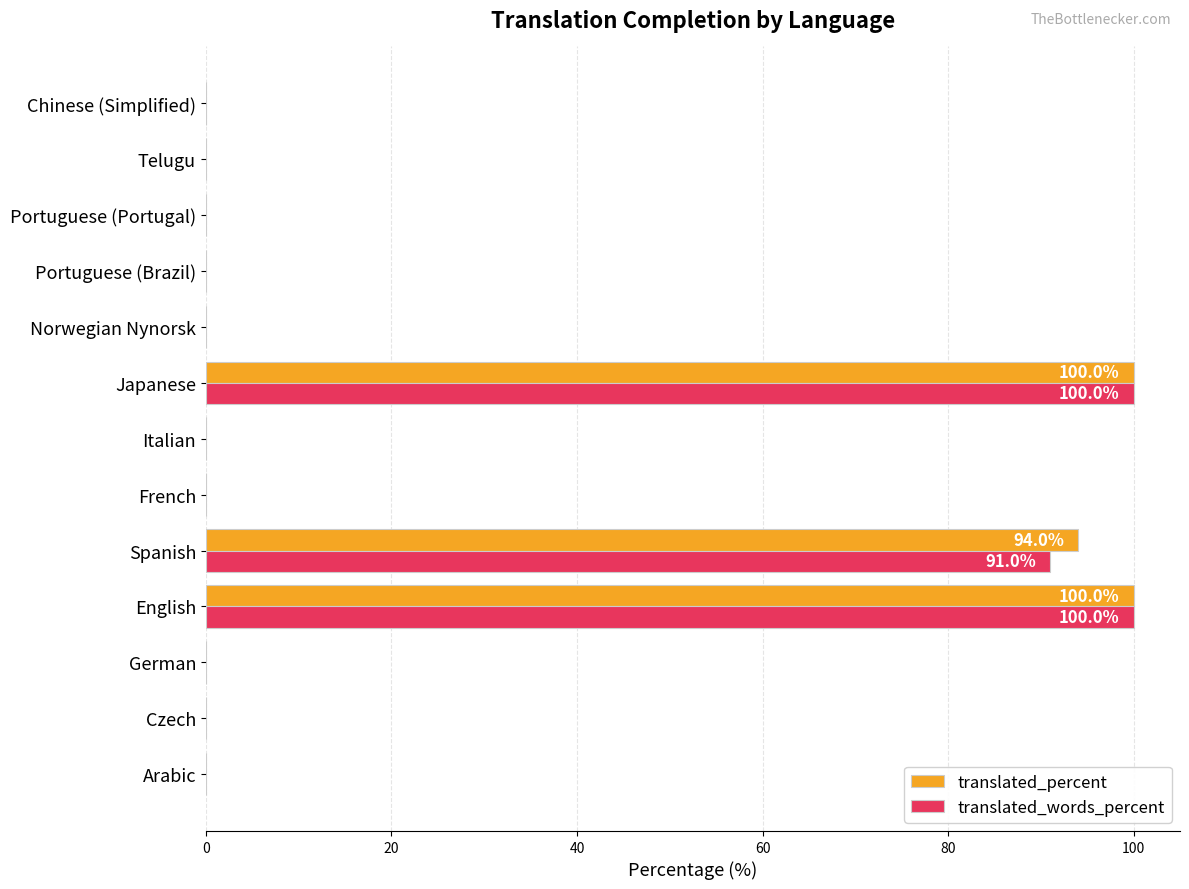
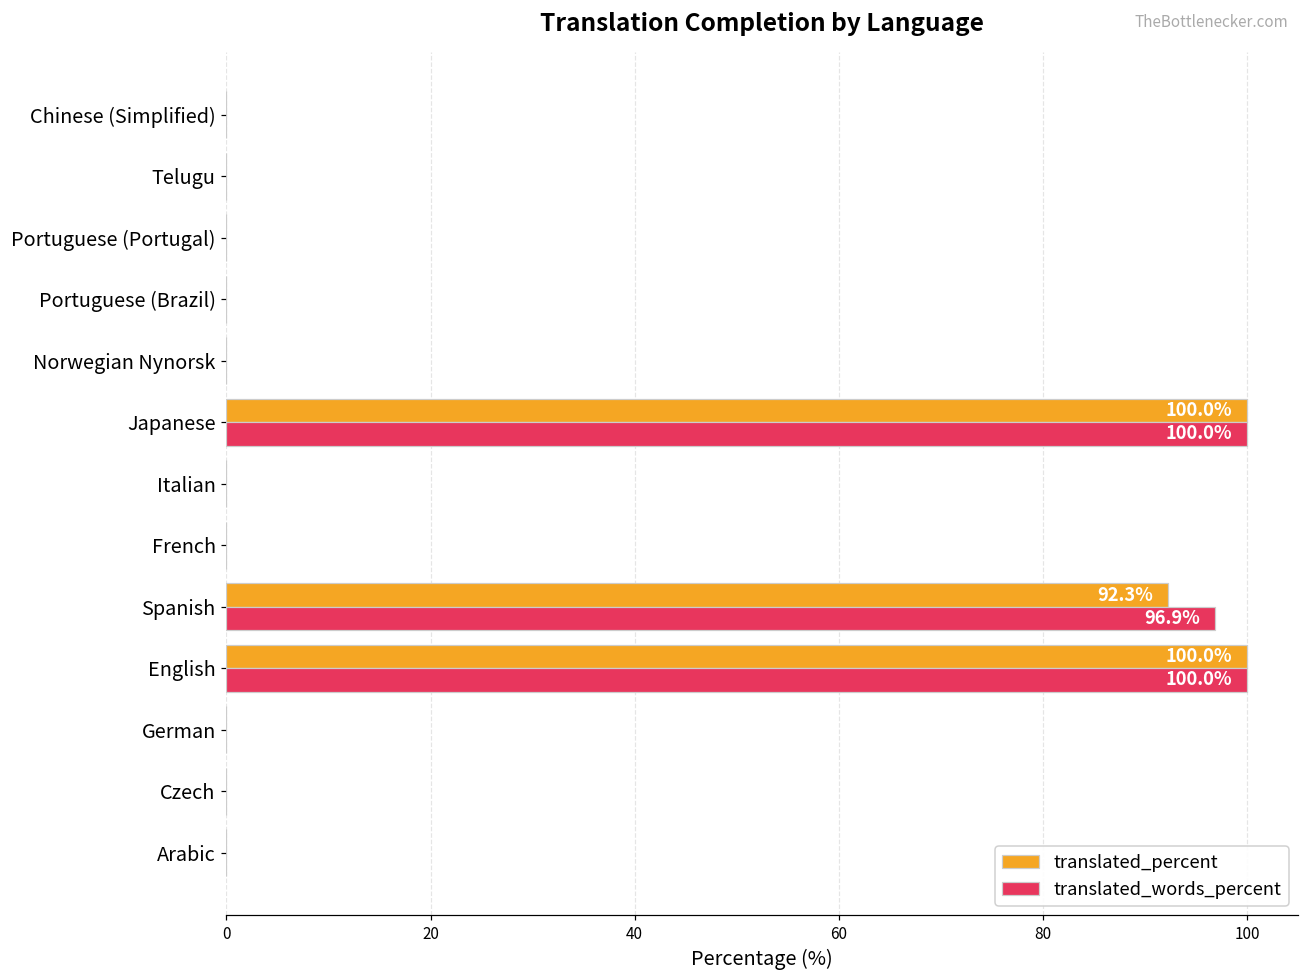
  {
    "translated_percent": {
      "Japanese": "100.0%",
-     "Spanish": "94.0%",
+     "Spanish": "92.3%",
      "English": "100.0%"
    },
    "translated_words_percent": {
      "Japanese": "100.0%",
-     "Spanish": "91.0%",
+     "Spanish": "96.9%",
      "English": "100.0%"
    }
  }
